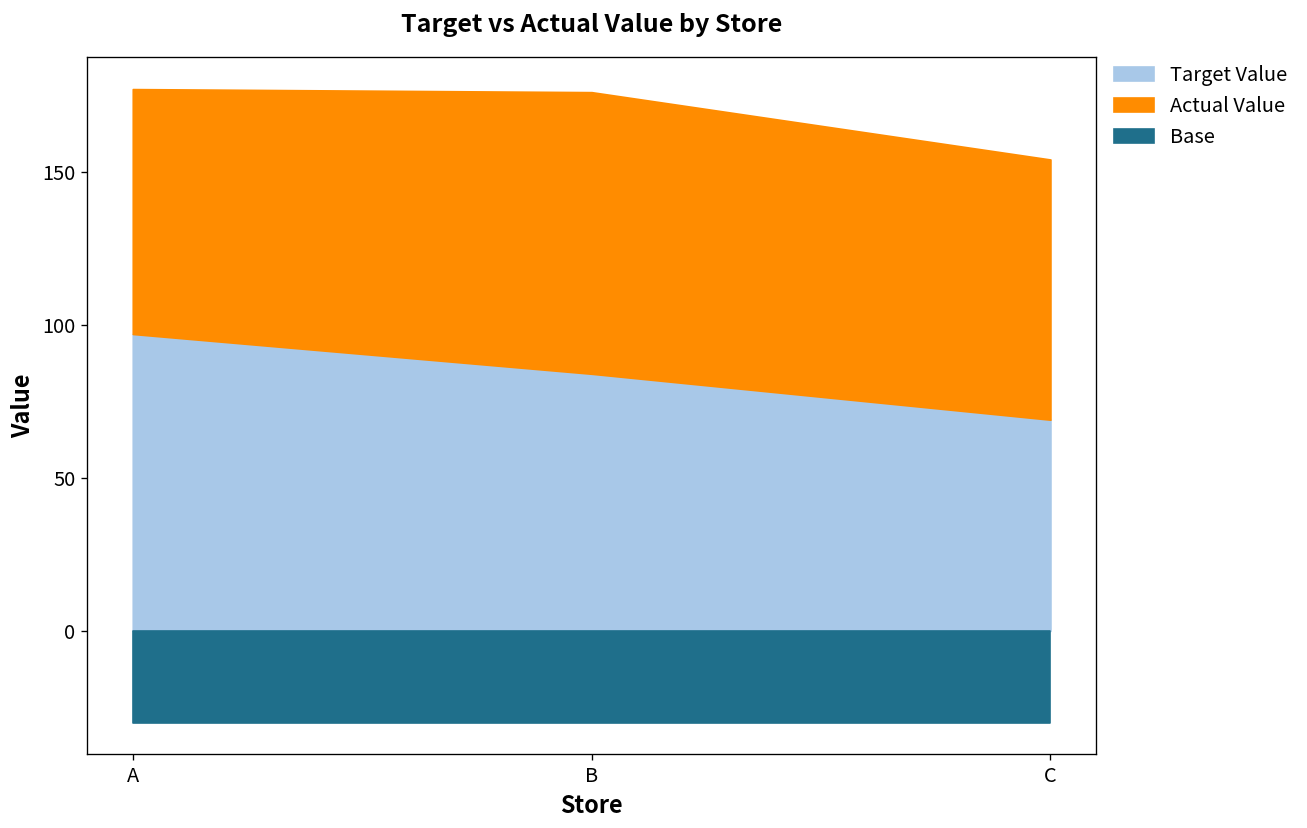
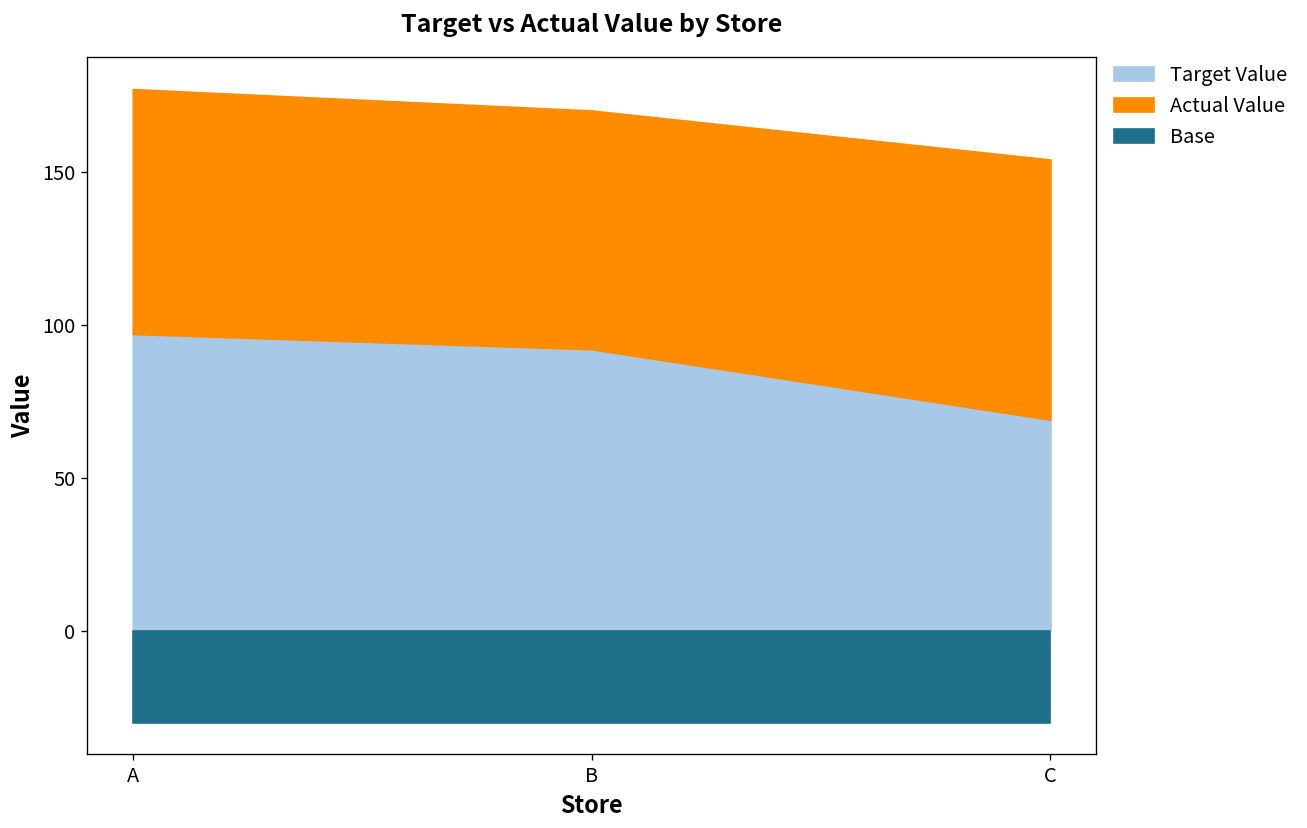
  {
    "Target Value": {
-     "B": 84
+     "B": 92
    },
    "Actual Value": {
      "A": 80,
-     "B": 92,
+     "B": 78,
      "C": 85
    },
    "Base": {
      "A": 0,
      "B": 0,
      "C": 0
    }
  }
